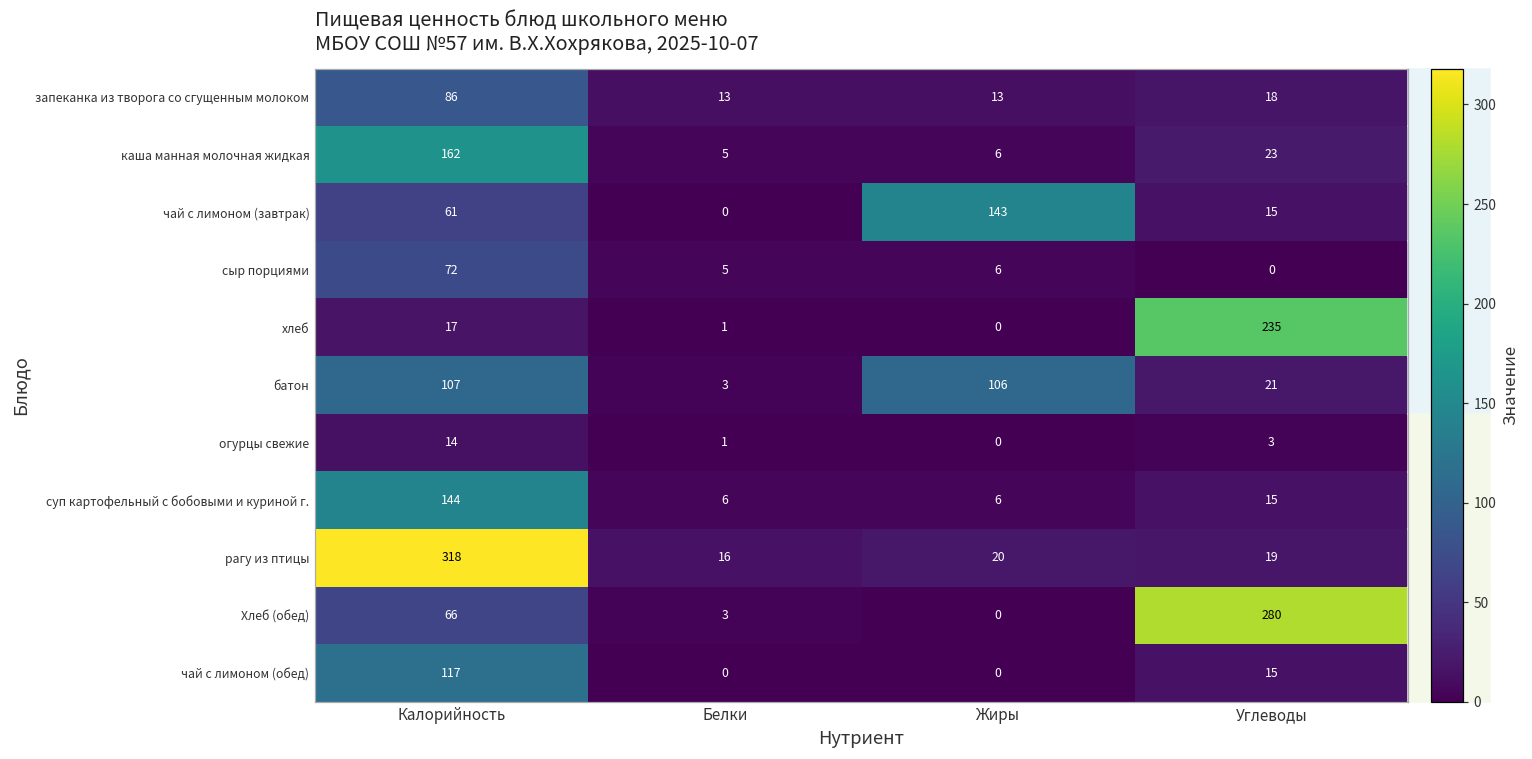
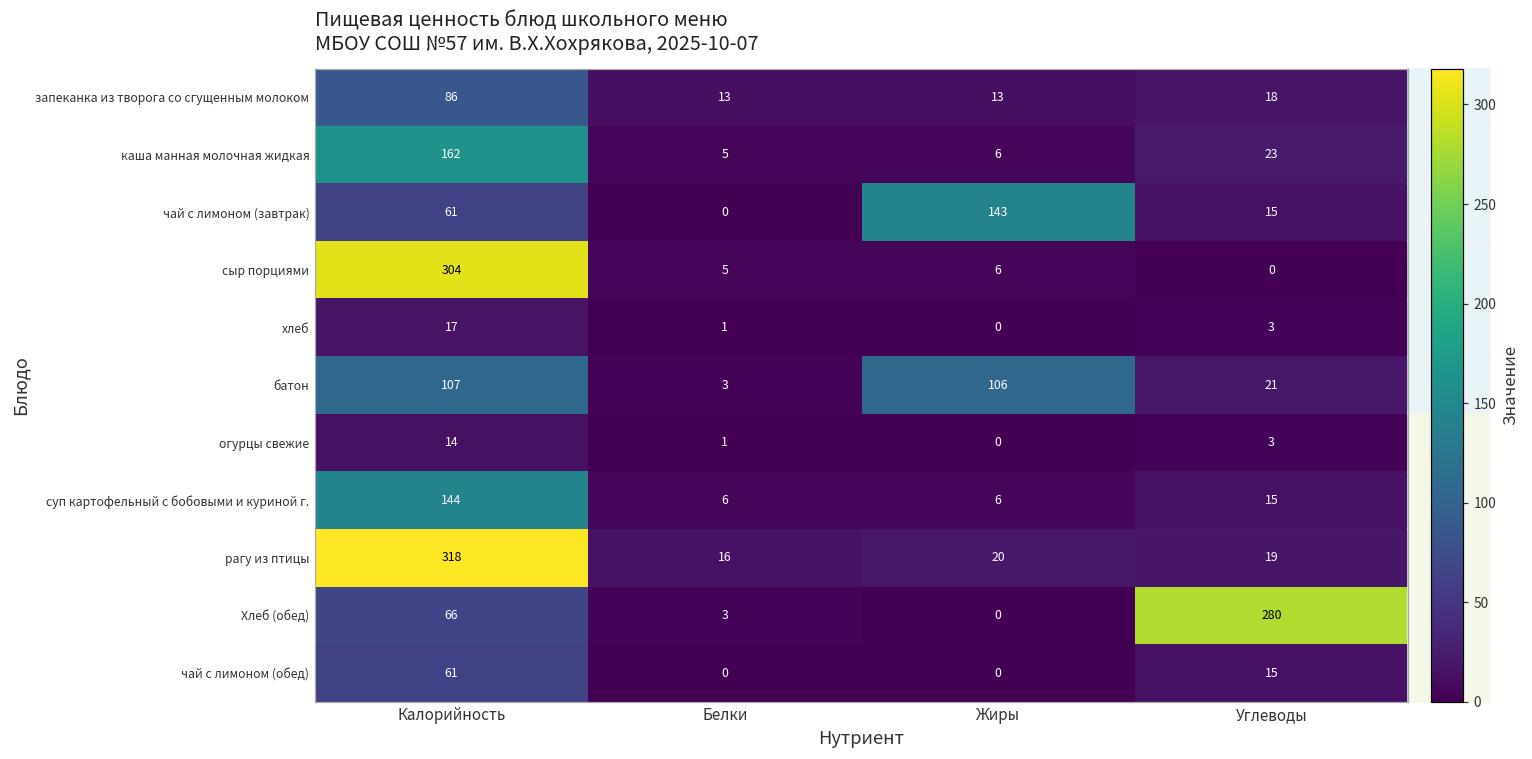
  {
    "запеканка из творога со сгущенным молоком": {
      "Калорийность": 86,
      "Белки": 13,
      "Жиры": 13,
      "Углеводы": 18
    },
    "каша манная молочная жидкая": {
      "Калорийность": 162,
      "Белки": 5,
      "Жиры": 6,
      "Углеводы": 23
    },
    "чай с лимоном (завтрак)": {
      "Калорийность": 61,
      "Белки": 0,
      "Жиры": 143,
      "Углеводы": 15
    },
    "сыр порциями": {
-     "Калорийность": 72,
+     "Калорийность": 304,
      "Белки": 5,
      "Жиры": 6,
      "Углеводы": 0
    },
    "хлеб": {
      "Калорийность": 17,
      "Белки": 1,
      "Жиры": 0,
-     "Углеводы": 235
+     "Углеводы": 3
    },
    "батон": {
      "Калорийность": 107,
      "Белки": 3,
      "Жиры": 106,
      "Углеводы": 21
    },
    "огурцы свежие": {
      "Калорийность": 14,
      "Белки": 1,
      "Жиры": 0,
      "Углеводы": 3
    },
    "суп картофельный с бобовыми и куриной г.": {
      "Калорийность": 144,
      "Белки": 6,
      "Жиры": 6,
      "Углеводы": 15
    },
    "рагу из птицы": {
      "Калорийность": 318,
      "Белки": 16,
      "Жиры": 20,
      "Углеводы": 19
    },
    "Хлеб (обед)": {
      "Калорийность": 66,
      "Белки": 3,
      "Жиры": 0,
      "Углеводы": 280
    },
    "чай с лимоном (обед)": {
-     "Калорийность": 117,
+     "Калорийность": 61,
      "Белки": 0,
      "Жиры": 0,
      "Углеводы": 15
    }
  }
